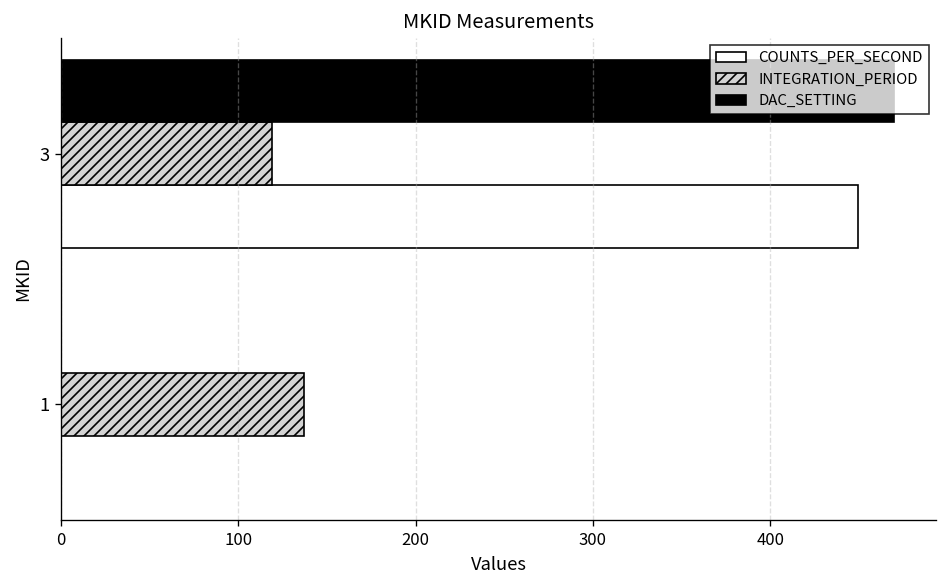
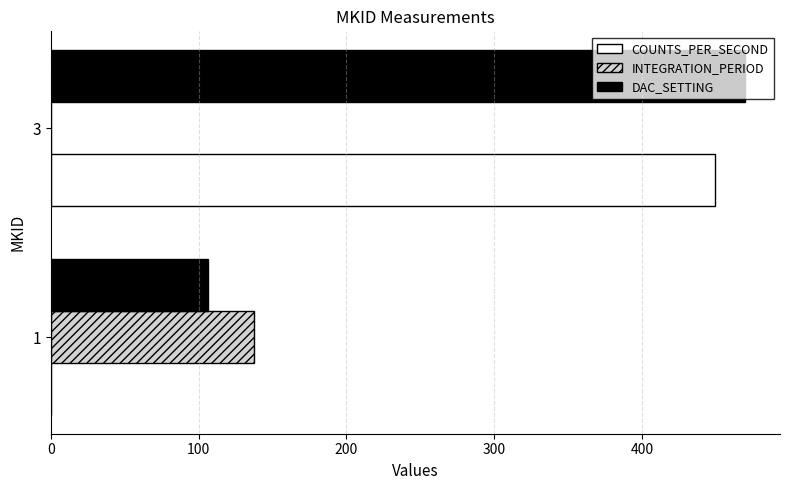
  {
    "COUNTS_PER_SECOND": {
      "3": 449,
      "1": 0
    },
    "INTEGRATION_PERIOD": {
-     "3": 119,
+     "3": 0,
      "1": 137
    },
    "DAC_SETTING": {
-     "1": 0
+     "1": 107
    }
  }
